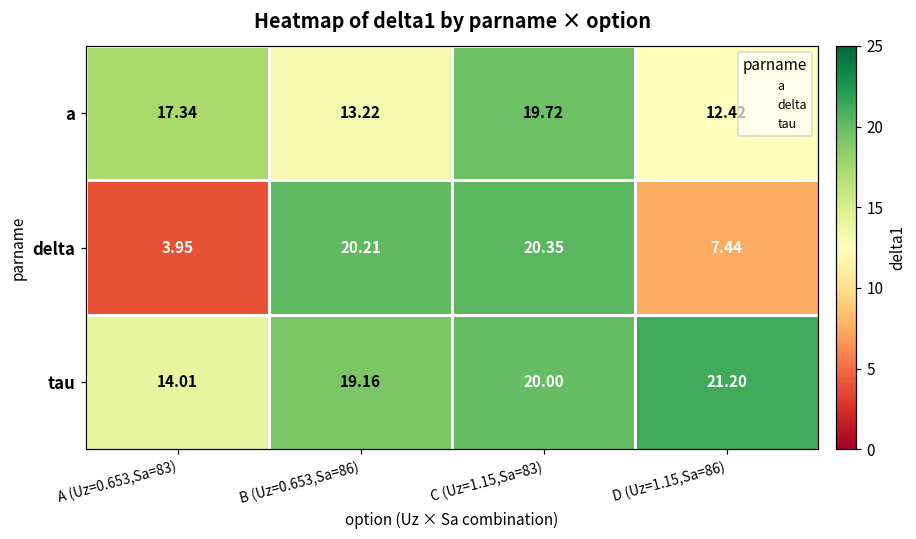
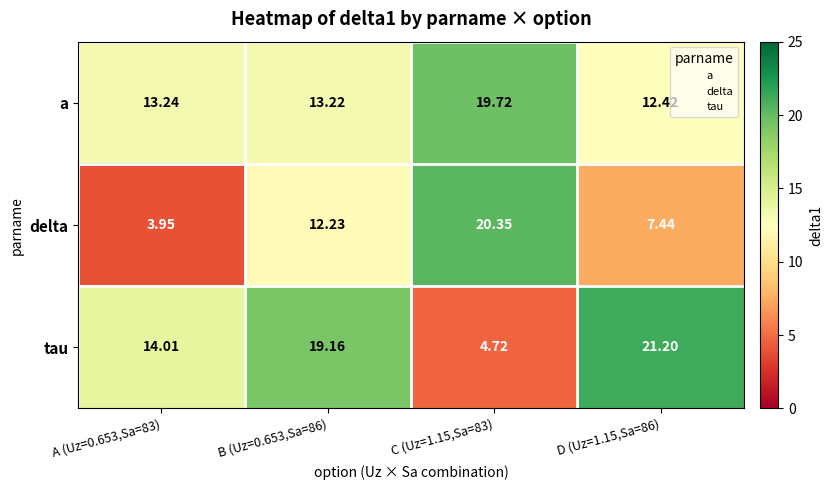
  {
    "a": {
-     "A (Uz=0.653,Sa=83)": 17.34,
+     "A (Uz=0.653,Sa=83)": 13.24,
      "B (Uz=0.653,Sa=86)": 13.22,
      "C (Uz=1.15,Sa=83)": 19.72
    },
    "delta": {
      "A (Uz=0.653,Sa=83)": 3.95,
-     "B (Uz=0.653,Sa=86)": 20.21,
+     "B (Uz=0.653,Sa=86)": 12.23,
      "C (Uz=1.15,Sa=83)": 20.35,
      "D (Uz=1.15,Sa=86)": 7.44
    },
    "tau": {
      "A (Uz=0.653,Sa=83)": 14.01,
      "B (Uz=0.653,Sa=86)": 19.16,
-     "C (Uz=1.15,Sa=83)": 20.00,
+     "C (Uz=1.15,Sa=83)": 4.72,
      "D (Uz=1.15,Sa=86)": 21.20
    }
  }
